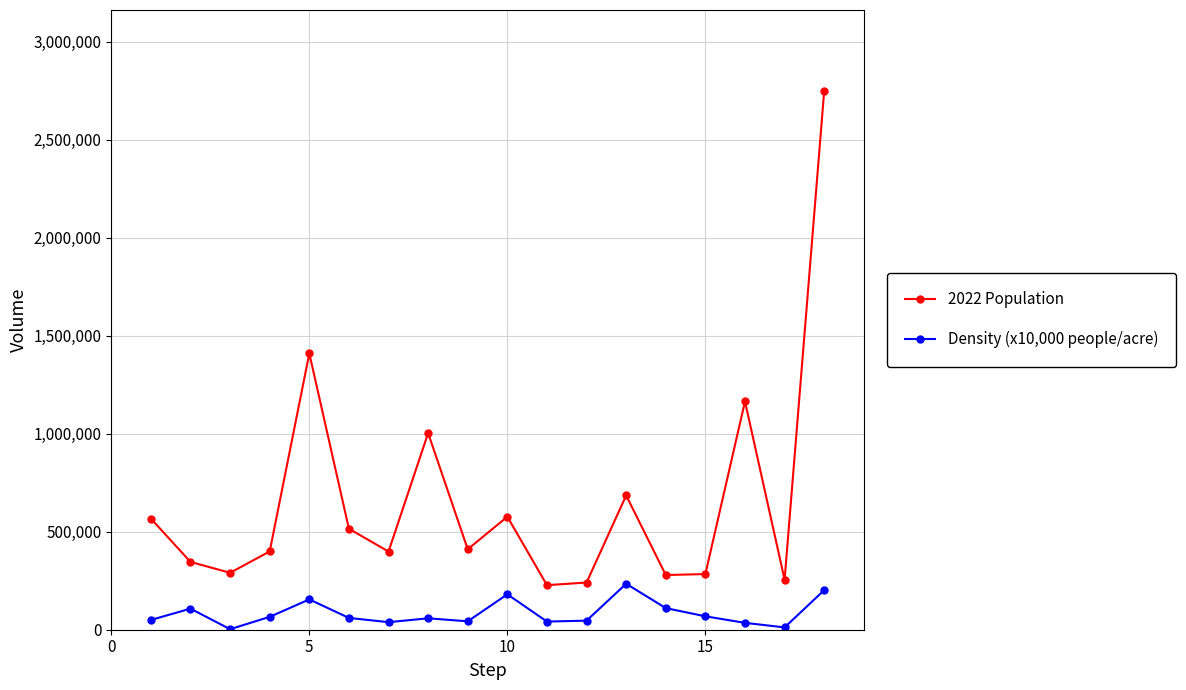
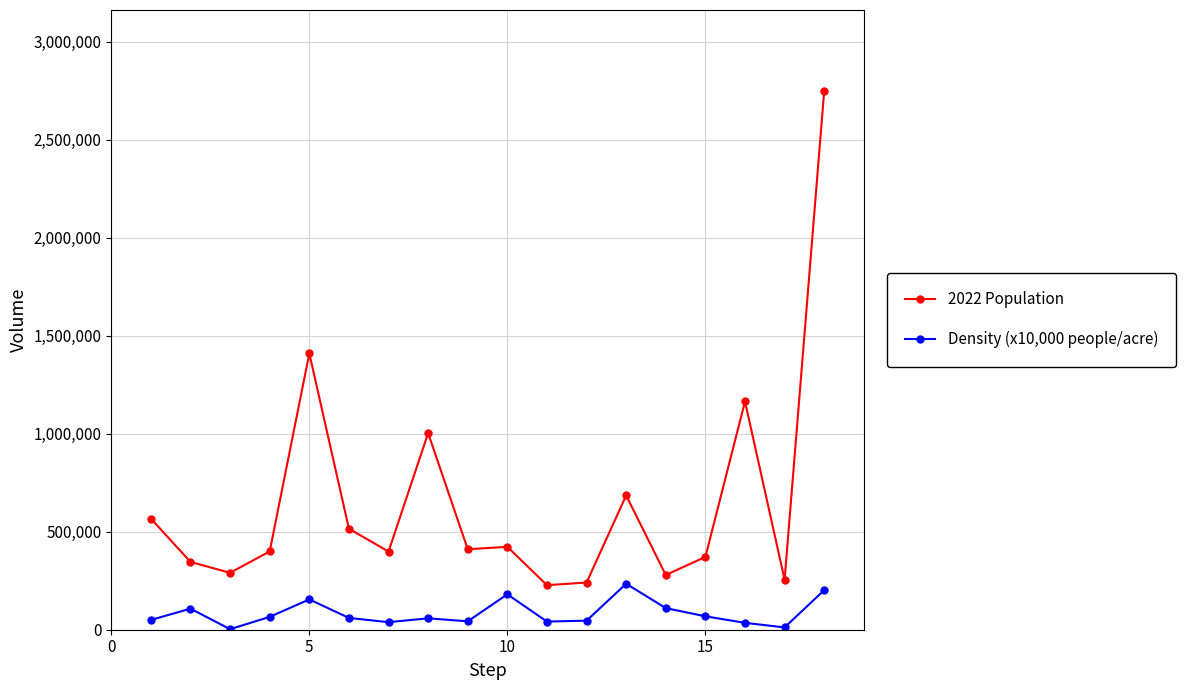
  {
    "2022 Population": {
      "5": "1,410,000",
-     "10": "580,000",
-     "15": "280,000"
+     "10": "420,000",
+     "15": "370,000"
    },
    "Density (x10,000 people/acre)": {
      "5": "150,000",
      "10": "180,000",
      "15": "70,000"
    }
  }
